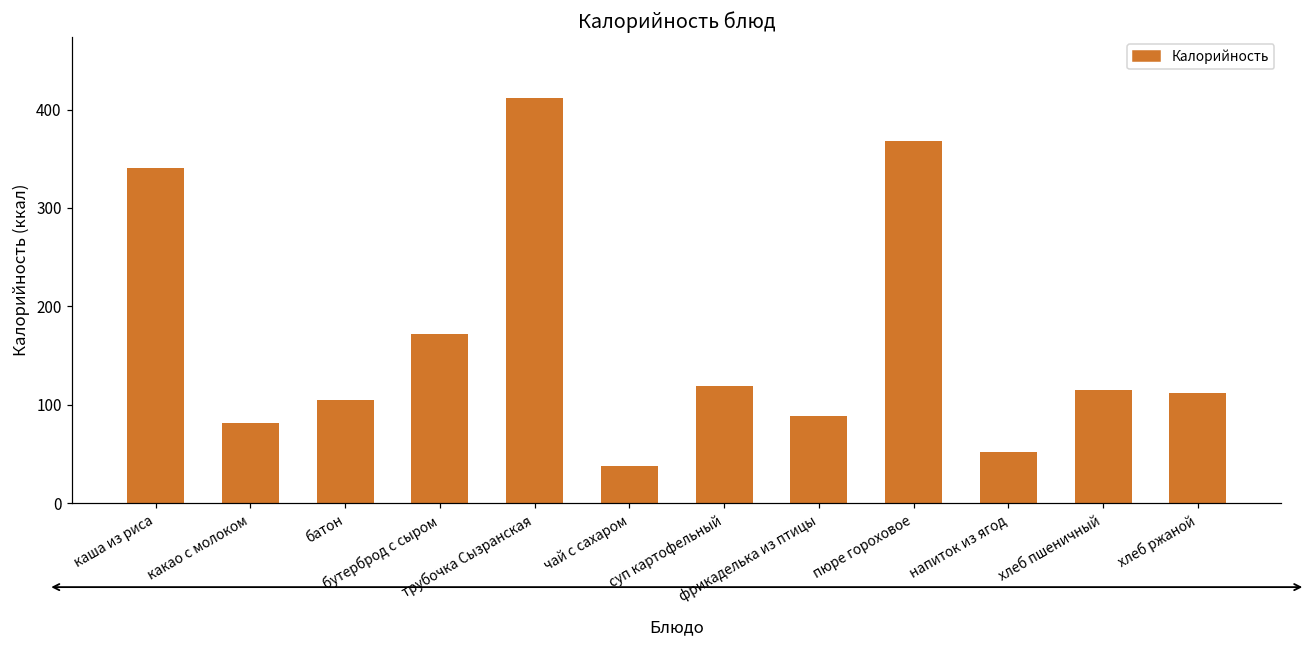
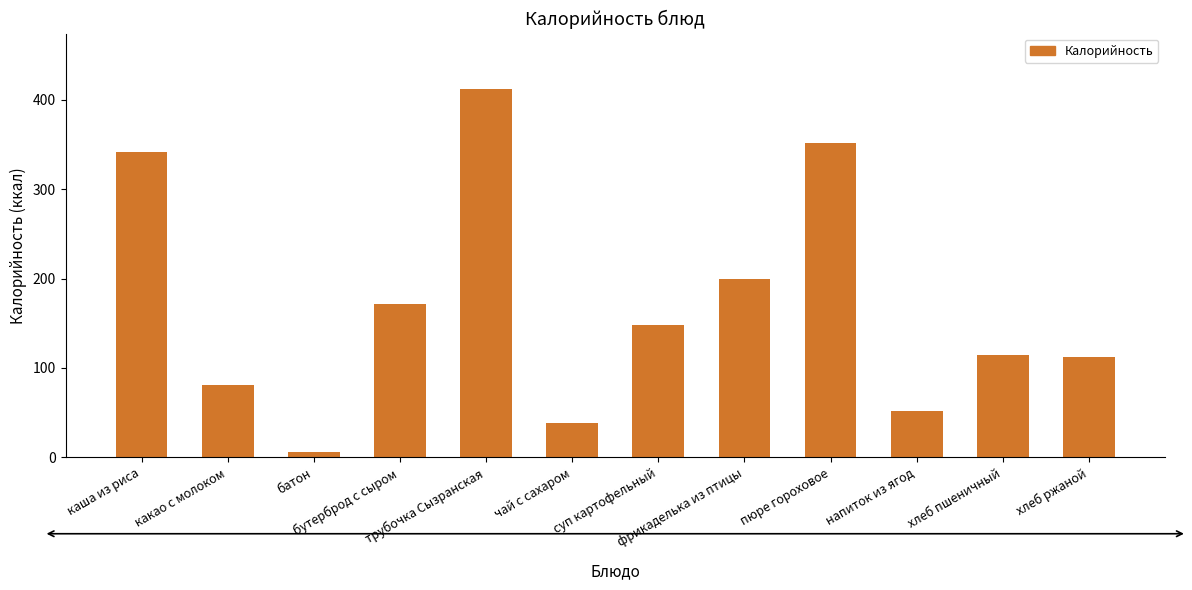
  {
    "каша из риса": 340,
    "какао с молоком": 80,
-   "батон": 110,
+   "батон": 10,
    "бутерброд с сыром": 170,
    "трубочка Сызранская": 410,
    "чай с сахаром": 40,
-   "суп картофельный": 120,
-   "фрикаделька из птицы": 90,
-   "пюре гороховое": 370,
+   "суп картофельный": 150,
+   "фрикаделька из птицы": 200,
+   "пюре гороховое": 350,
    "напиток из ягод": 50,
    "хлеб пшеничный": 120,
    "хлеб ржаной": 110
  }
